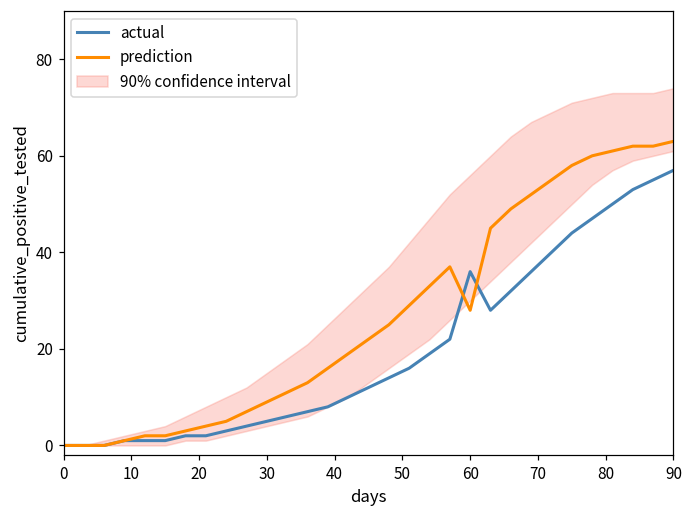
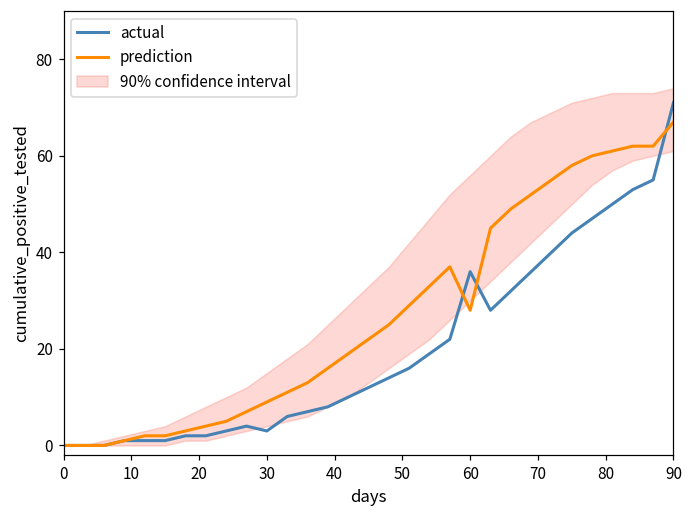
  {
    "actual": {
-     "30": 5,
+     "30": 3,
      "60": 36,
-     "90": 57
+     "90": 71
    },
    "prediction": {
      "30": 9,
      "60": 28,
-     "90": 63
+     "90": 67
    }
  }
